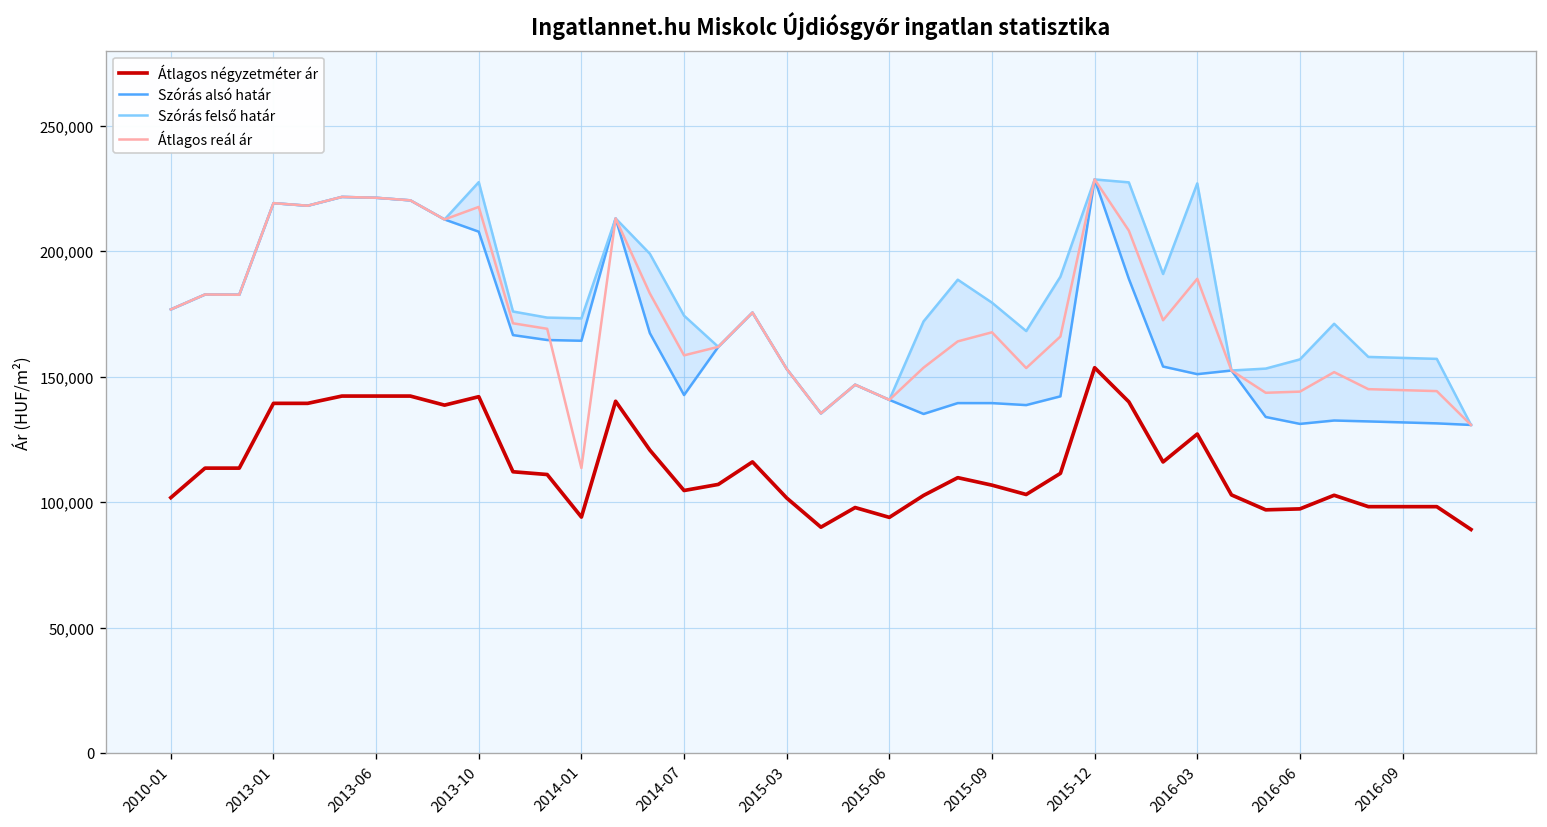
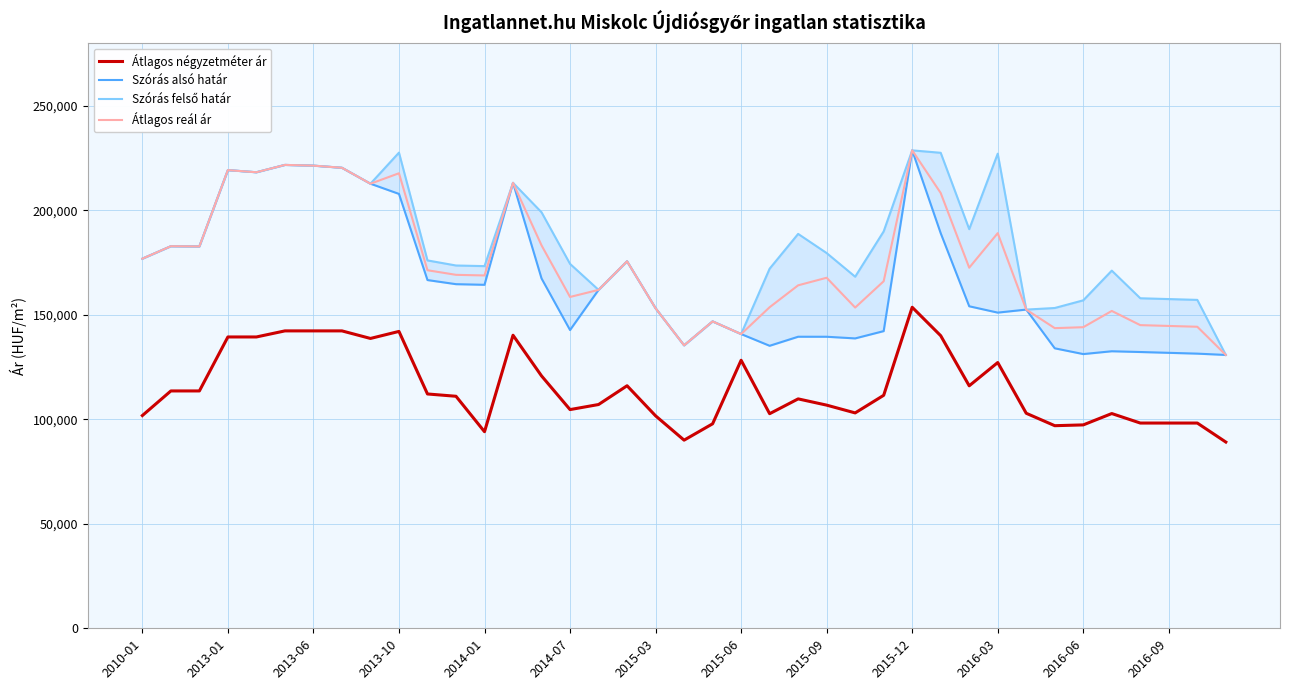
  {
    "Átlagos négyzetméter ár": {
      "2010-01": "102,000",
      "2013-01": "139,000",
      "2013-06": "142,000",
      "2013-10": "142,000",
      "2014-01": "94,000",
      "2014-07": "105,000",
      "2015-03": "102,000",
-     "2015-06": "94,000",
+     "2015-06": "128,000",
      "2015-09": "107,000",
      "2015-12": "154,000",
      "2016-03": "127,000",
      "2016-06": "97,000",
      "2016-09": "98,000"
    },
    "Szórás alsó határ": {
      "2013-10": "208,000",
      "2014-01": "164,000",
      "2014-07": "143,000",
      "2015-09": "139,000",
      "2016-03": "151,000",
      "2016-06": "131,000",
      "2016-09": "132,000"
    },
    "Szórás felső határ": {
      "2013-10": "228,000",
      "2014-01": "173,000",
      "2014-07": "174,000",
      "2015-09": "179,000",
      "2016-03": "227,000",
      "2016-06": "157,000",
      "2016-09": "157,000"
    },
    "Átlagos reál ár": {
      "2013-10": "218,000",
-     "2014-01": "114,000",
+     "2014-01": "169,000",
      "2014-07": "158,000",
      "2015-09": "168,000",
      "2016-03": "189,000",
      "2016-06": "144,000",
      "2016-09": "145,000"
    }
  }
